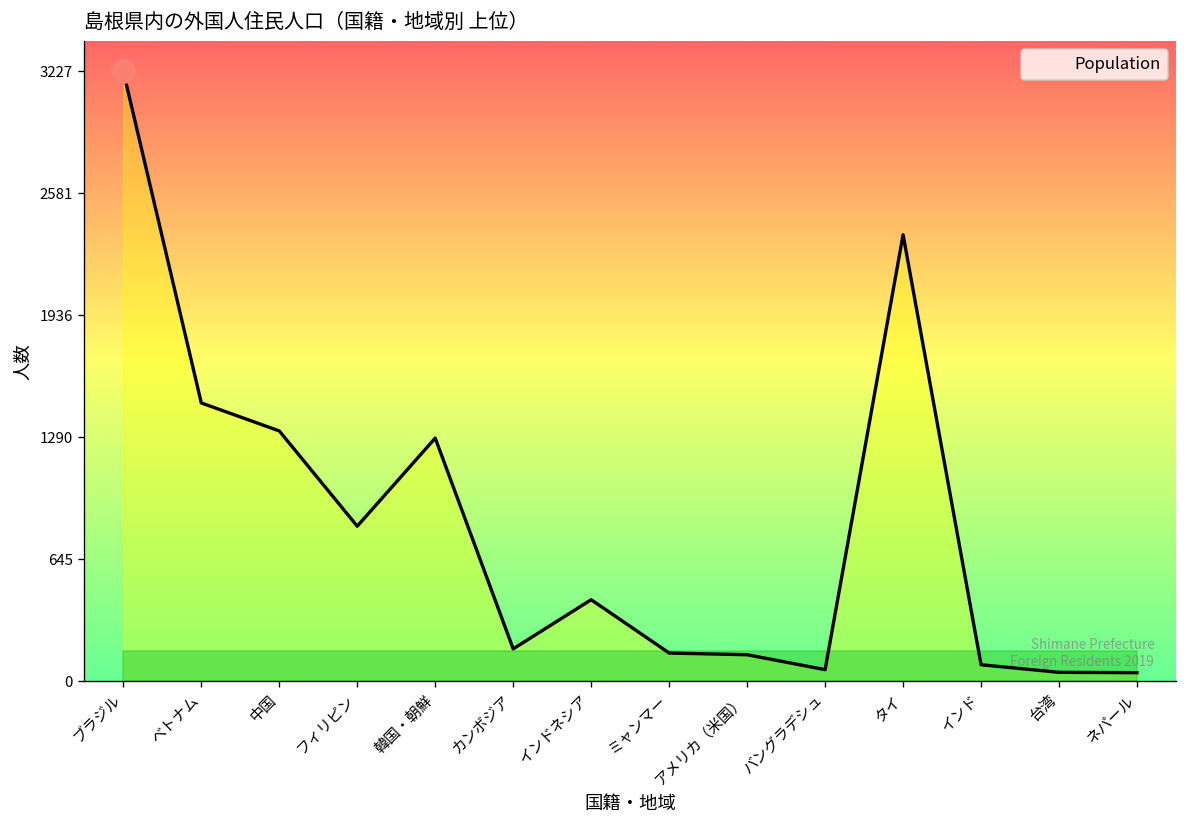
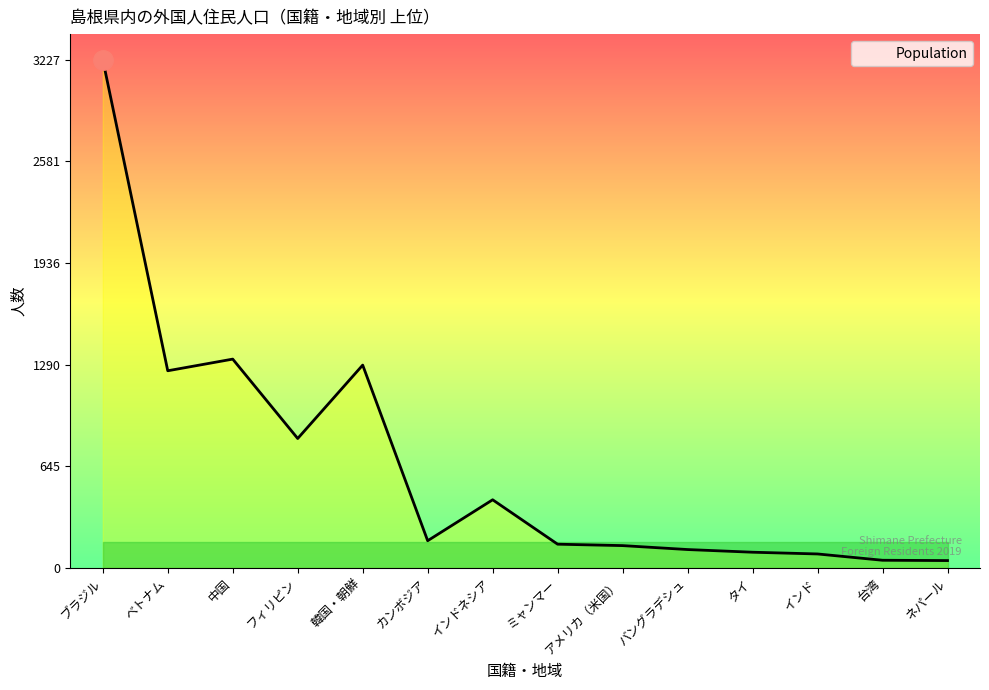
  {
    "Population": {
-     "ベトナム": 1470,
+     "ベトナム": 1250,
      "中国": 1330,
      "フィリピン": 820,
      "韓国・朝鮮": 1290,
      "インドネシア": 430,
      "アメリカ（米国）": 140,
-     "バングラデシュ": 60,
-     "タイ": 2360,
+     "バングラデシュ": 120,
+     "タイ": 100,
      "インド": 90,
      "台湾": 50,
      "ネパール": 50
    }
  }
